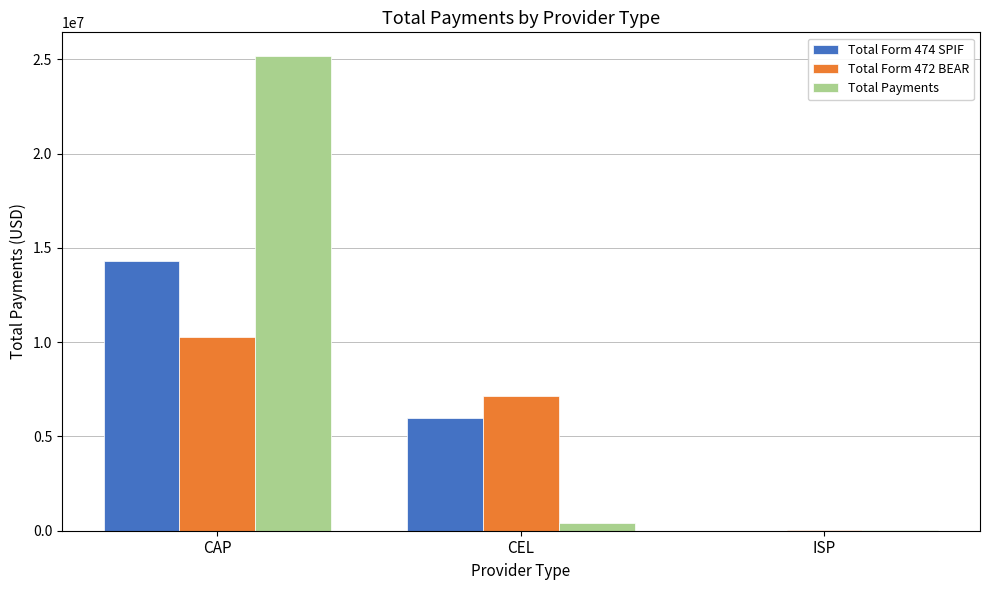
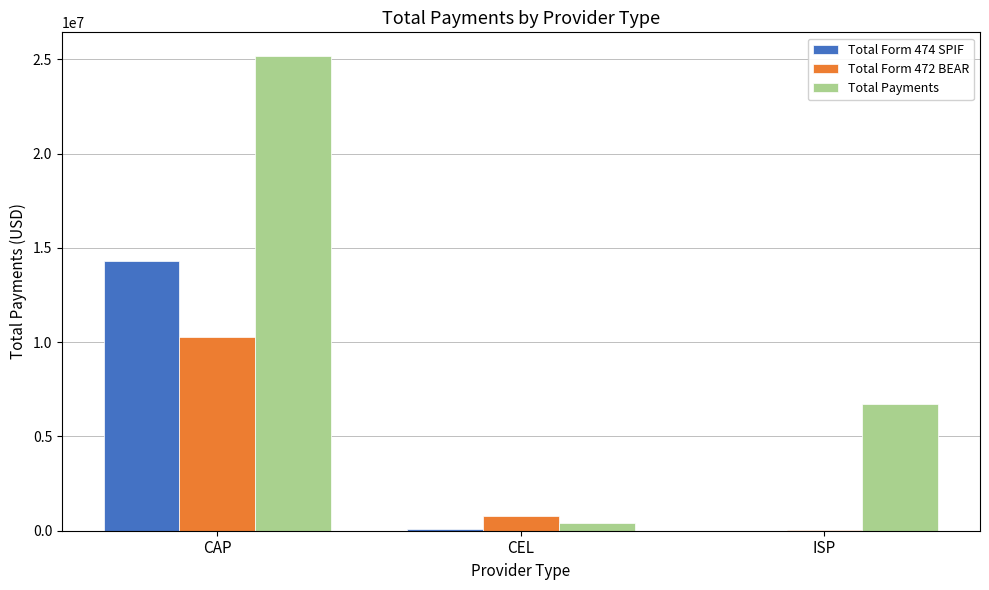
  {
    "Total Form 474 SPIF": {
      "CAP": 14300000,
-     "CEL": 6000000,
+     "CEL": 100000,
      "ISP": 0
    },
    "Total Form 472 BEAR": {
      "CAP": 10300000,
-     "CEL": 7100000
+     "CEL": 800000
    },
    "Total Payments": {
      "CAP": 25200000,
      "CEL": 400000,
-     "ISP": 0
+     "ISP": 6700000
    }
  }
